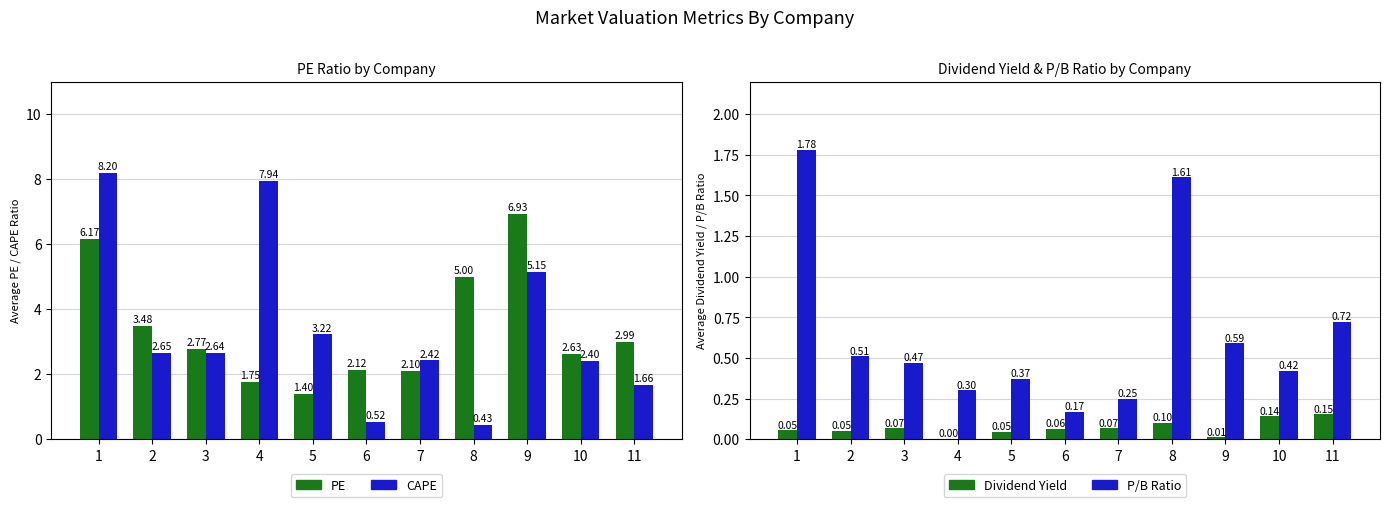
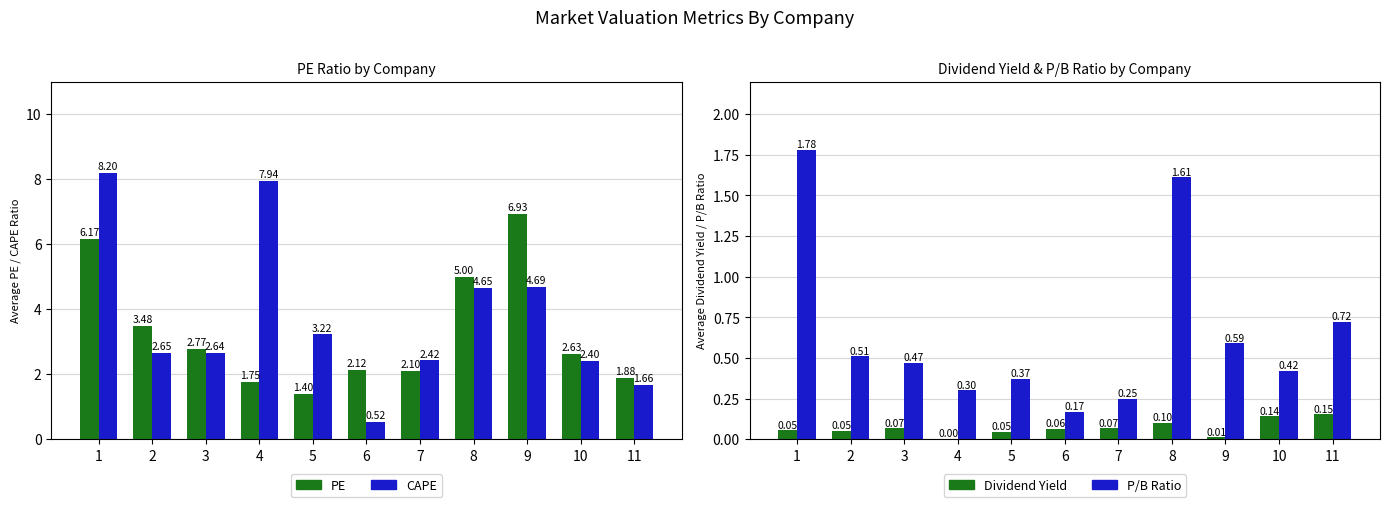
  {
    "PE Ratio by Company": {
      "PE": {
        "1": 6.17,
        "2": 3.48,
        "3": 2.77,
        "4": 1.75,
        "5": 1.40,
        "6": 2.12,
        "7": 2.10,
        "8": 5.00,
        "9": 6.93,
        "10": 2.63,
-       "11": 2.99
+       "11": 1.88
      },
      "CAPE": {
        "1": 8.20,
        "2": 2.65,
        "3": 2.64,
        "4": 7.94,
        "5": 3.22,
        "6": 0.52,
        "7": 2.42,
-       "8": 0.43,
-       "9": 5.15,
+       "8": 4.65,
+       "9": 4.69,
        "10": 2.40,
        "11": 1.66
      }
    },
    "Dividend Yield & P/B Ratio by Company": {
      "Dividend Yield": {
        "1": 0.05,
        "2": 0.05,
        "3": 0.07,
        "4": 0.00,
        "5": 0.05,
        "6": 0.06,
        "7": 0.07,
        "8": 0.10,
        "9": 0.01,
        "10": 0.14,
        "11": 0.15
      },
      "P/B Ratio": {
        "1": 1.78,
        "2": 0.51,
        "3": 0.47,
        "4": 0.30,
        "5": 0.37,
        "6": 0.17,
        "7": 0.25,
        "8": 1.61,
        "9": 0.59,
        "10": 0.42,
        "11": 0.72
      }
    }
  }
